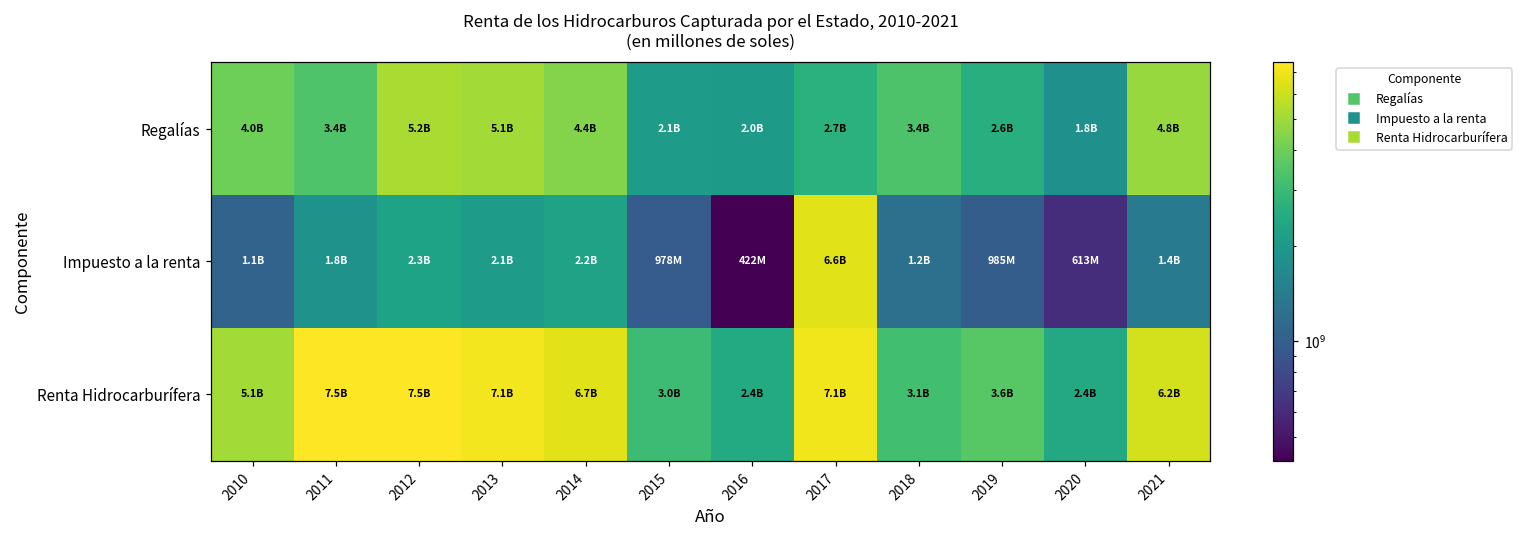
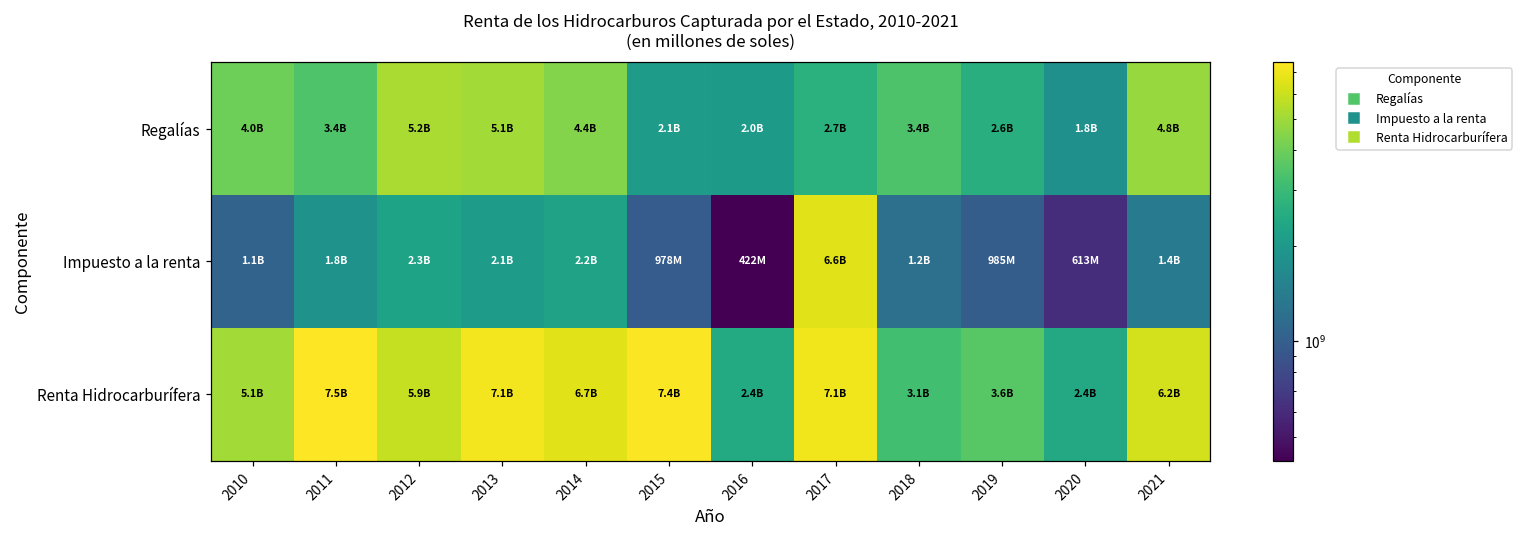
  {
    "Regalías": {
      "2010": "4.0B",
      "2011": "3.4B",
      "2012": "5.2B",
      "2013": "5.1B",
      "2014": "4.4B",
      "2015": "2.1B",
      "2016": "2.0B",
      "2017": "2.7B",
      "2018": "3.4B",
      "2019": "2.6B",
      "2020": "1.8B",
      "2021": "4.8B"
    },
    "Impuesto a la renta": {
      "2010": "1.1B",
      "2011": "1.8B",
      "2012": "2.3B",
      "2013": "2.1B",
      "2014": "2.2B",
      "2015": "978M",
      "2016": "422M",
      "2017": "6.6B",
      "2018": "1.2B",
      "2019": "985M",
      "2020": "613M",
      "2021": "1.4B"
    },
    "Renta Hidrocarburífera": {
      "2010": "5.1B",
      "2011": "7.5B",
-     "2012": "7.5B",
+     "2012": "5.9B",
      "2013": "7.1B",
      "2014": "6.7B",
-     "2015": "3.0B",
+     "2015": "7.4B",
      "2016": "2.4B",
      "2017": "7.1B",
      "2018": "3.1B",
      "2019": "3.6B",
      "2020": "2.4B",
      "2021": "6.2B"
    }
  }
